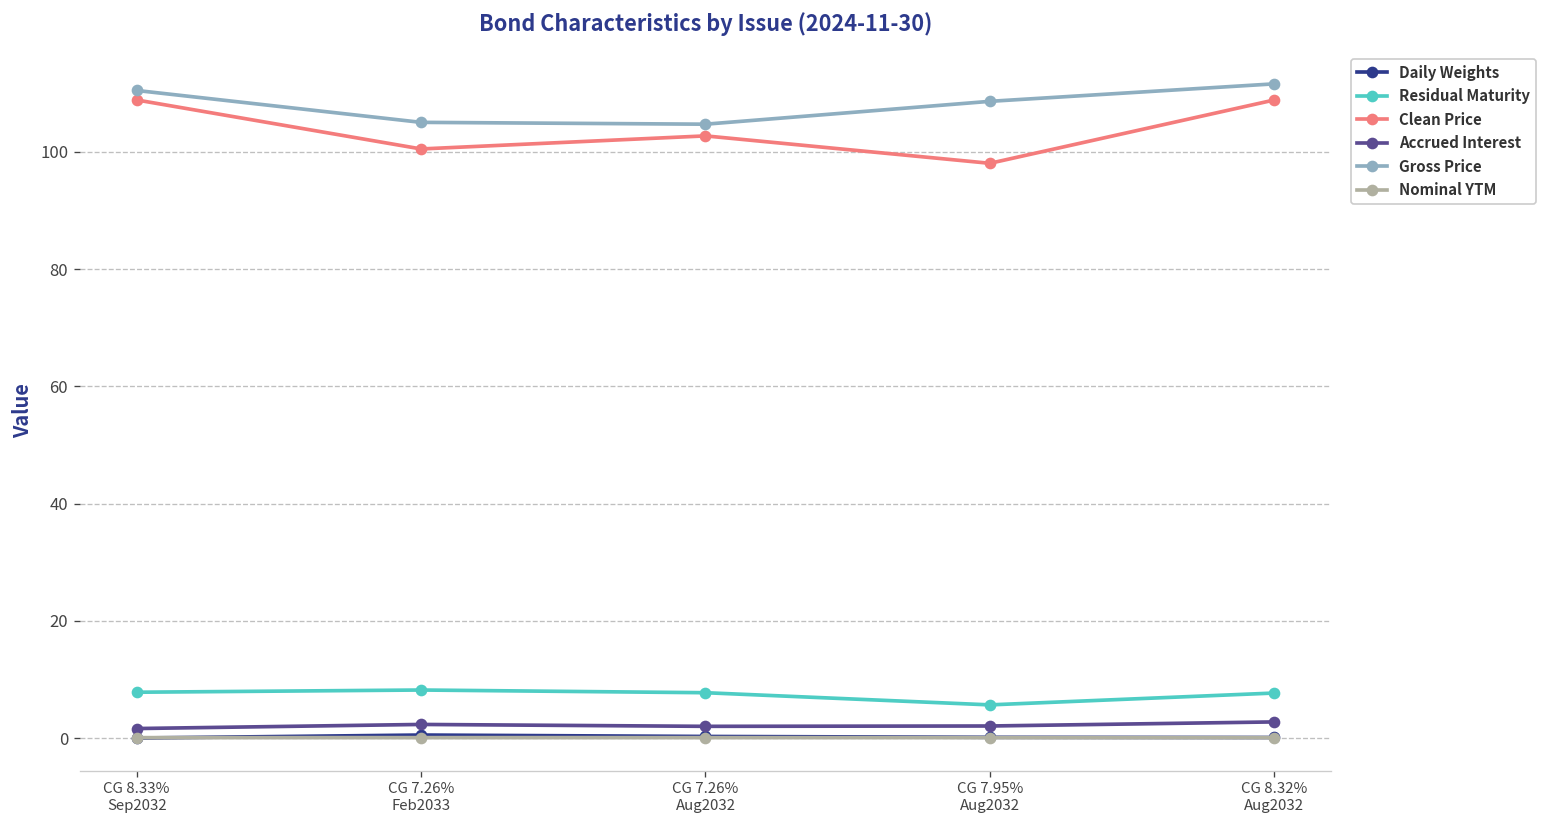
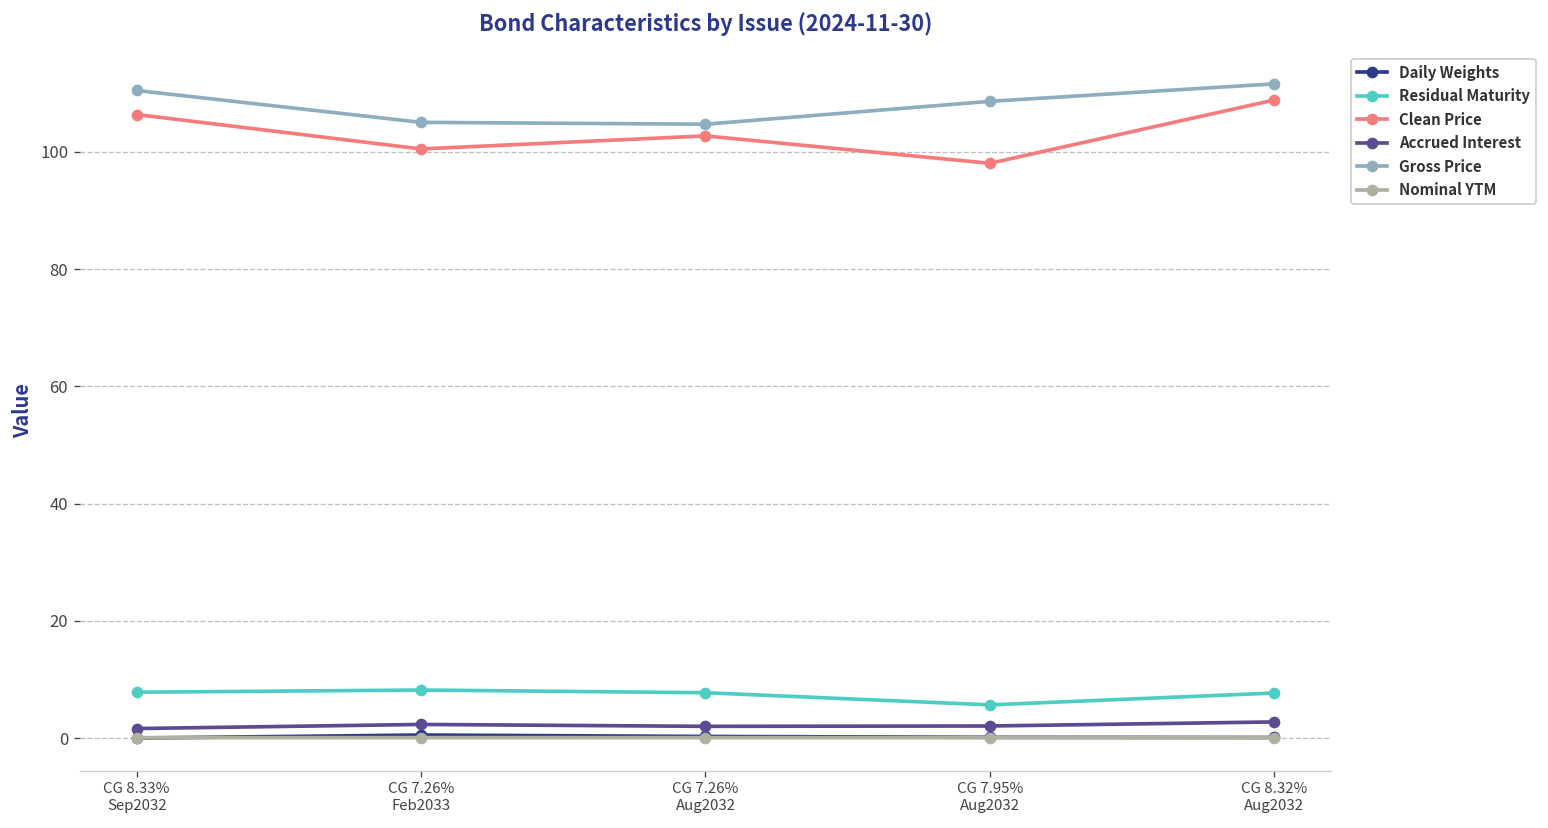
  {
    "Residual Maturity": {
      "CG 8.33% Sep2032": 8,
      "CG 7.26% Feb2033": 8,
      "CG 7.26% Aug2032": 8,
      "CG 7.95% Aug2032": 6,
      "CG 8.32% Aug2032": 8
    },
    "Clean Price": {
-     "CG 8.33% Sep2032": 109,
+     "CG 8.33% Sep2032": 106,
      "CG 7.26% Feb2033": 100,
      "CG 7.26% Aug2032": 103,
      "CG 7.95% Aug2032": 98,
      "CG 8.32% Aug2032": 109
    }
  }
